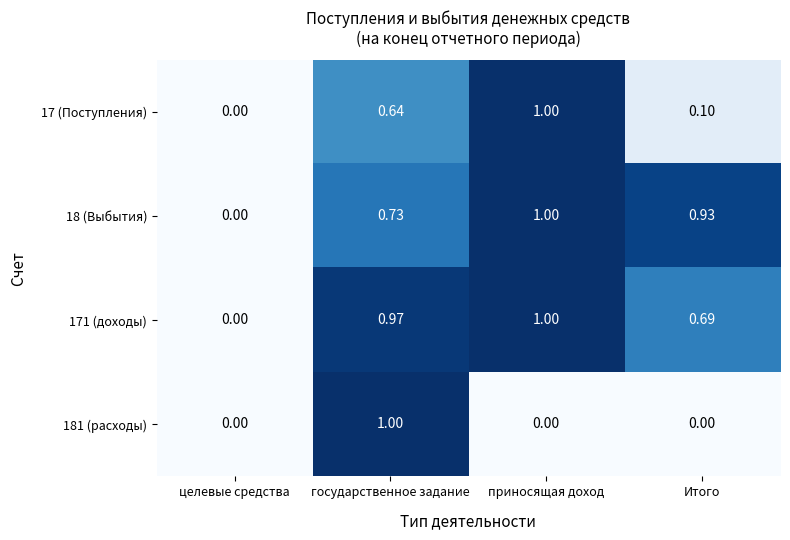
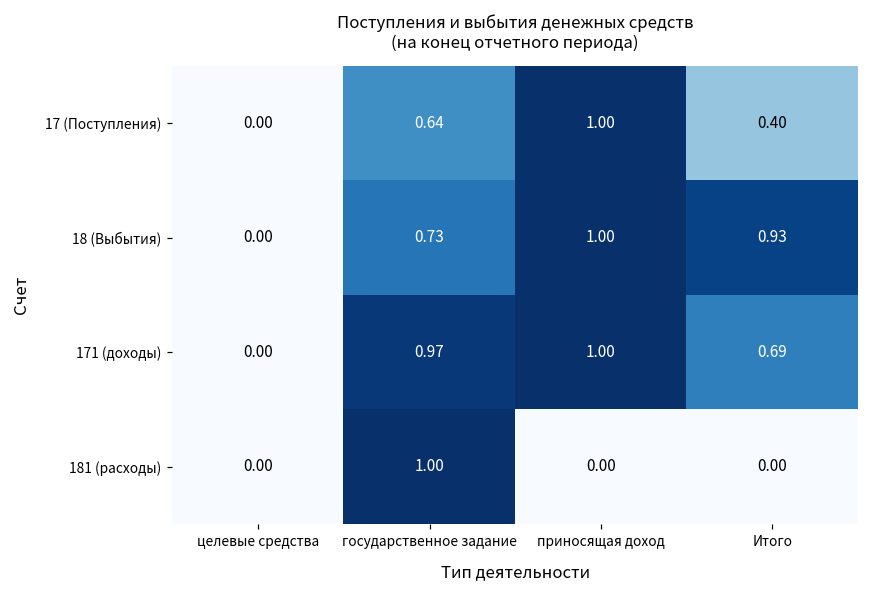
  {
    "17 (Поступления)": {
      "целевые средства": 0.00,
      "государственное задание": 0.64,
      "приносящая доход": 1.00,
-     "Итого": 0.10
+     "Итого": 0.40
    },
    "18 (Выбытия)": {
      "целевые средства": 0.00,
      "государственное задание": 0.73,
      "приносящая доход": 1.00,
      "Итого": 0.93
    },
    "171 (доходы)": {
      "целевые средства": 0.00,
      "государственное задание": 0.97,
      "приносящая доход": 1.00,
      "Итого": 0.69
    },
    "181 (расходы)": {
      "целевые средства": 0.00,
      "государственное задание": 1.00,
      "приносящая доход": 0.00,
      "Итого": 0.00
    }
  }
